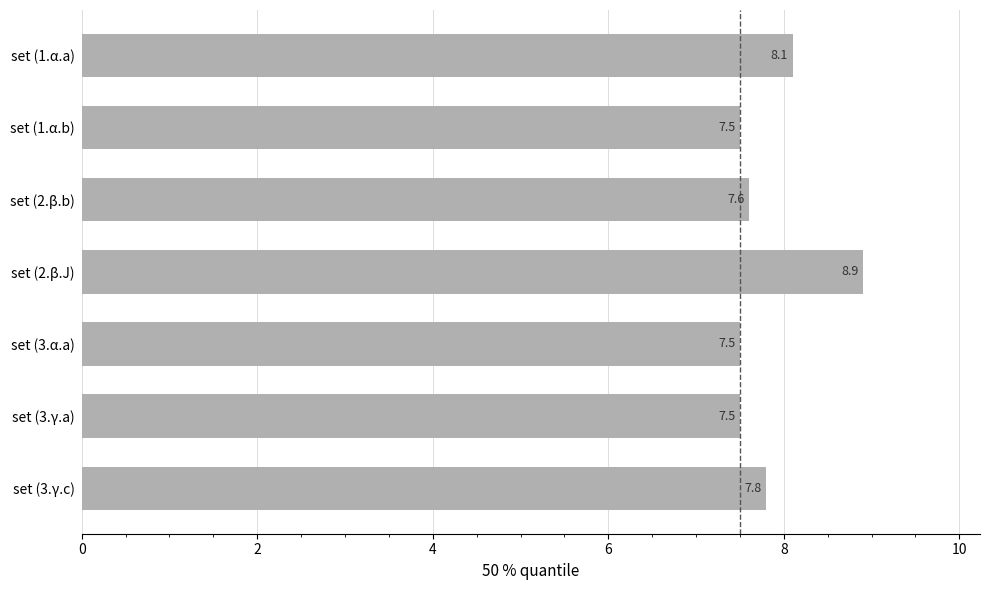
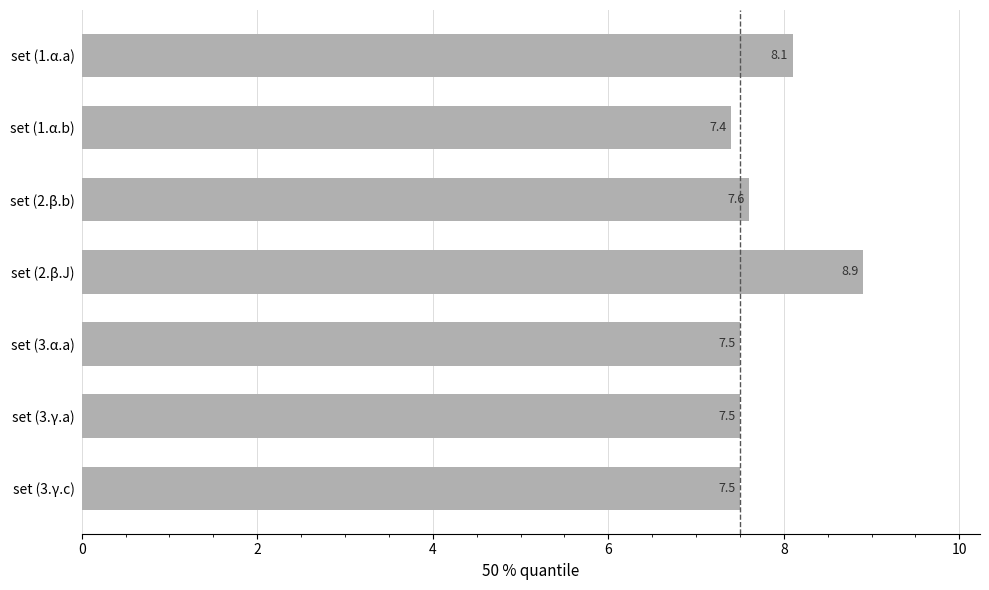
  {
    "set (1.α.a)": 8.1,
-   "set (1.α.b)": 7.5,
+   "set (1.α.b)": 7.4,
    "set (2.β.b)": 7.6,
    "set (2.β.J)": 8.9,
    "set (3.α.a)": 7.5,
    "set (3.γ.a)": 7.5,
-   "set (3.γ.c)": 7.8
+   "set (3.γ.c)": 7.5
  }
